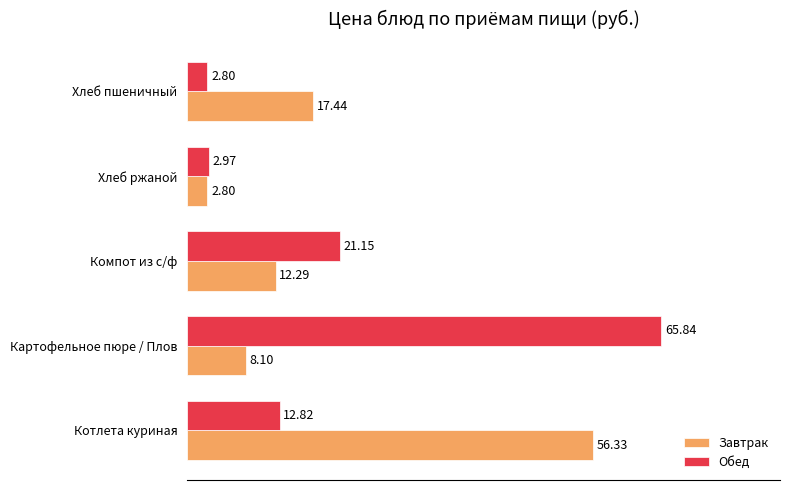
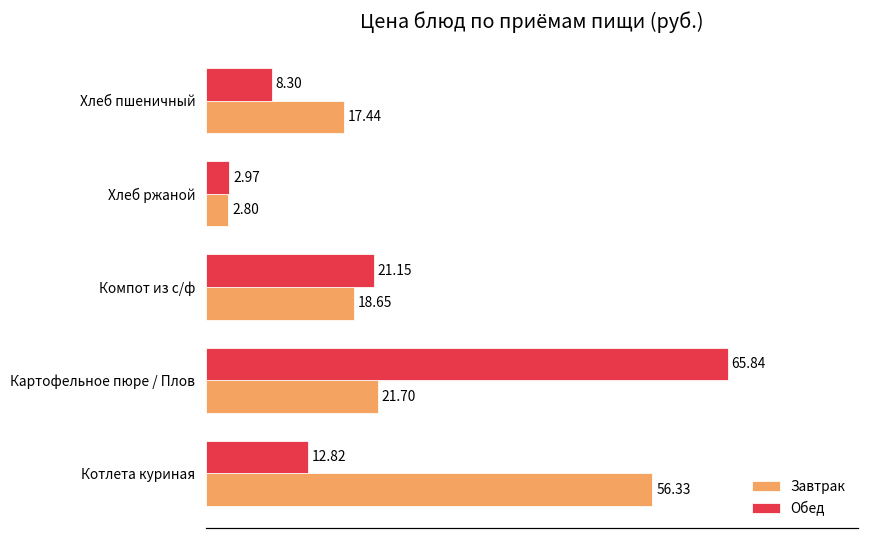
  {
    "Завтрак": {
      "Хлеб пшеничный": 17.44,
      "Хлеб ржаной": 2.80,
-     "Компот из с/ф": 12.29,
-     "Картофельное пюре / Плов": 8.10,
+     "Компот из с/ф": 18.65,
+     "Картофельное пюре / Плов": 21.70,
      "Котлета куриная": 56.33
    },
    "Обед": {
-     "Хлеб пшеничный": 2.80,
+     "Хлеб пшеничный": 8.30,
      "Хлеб ржаной": 2.97,
      "Компот из с/ф": 21.15,
      "Картофельное пюре / Плов": 65.84,
      "Котлета куриная": 12.82
    }
  }
